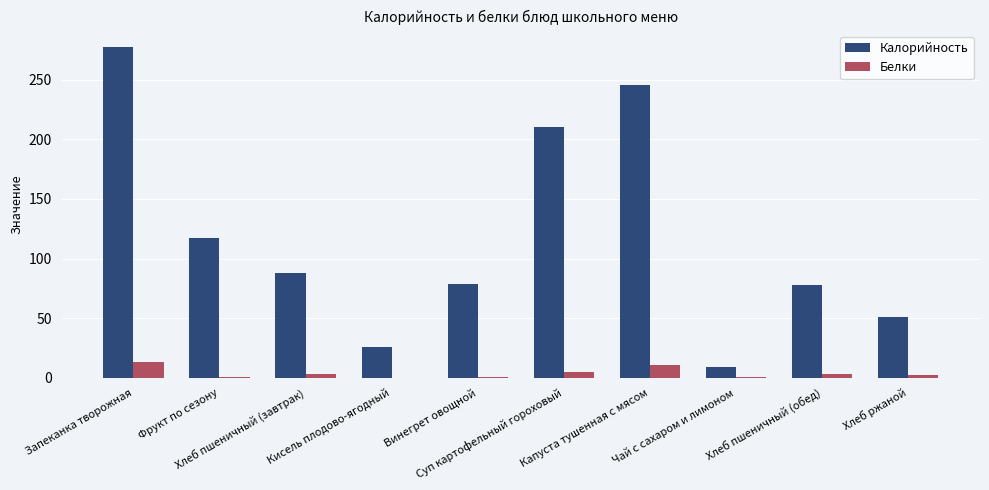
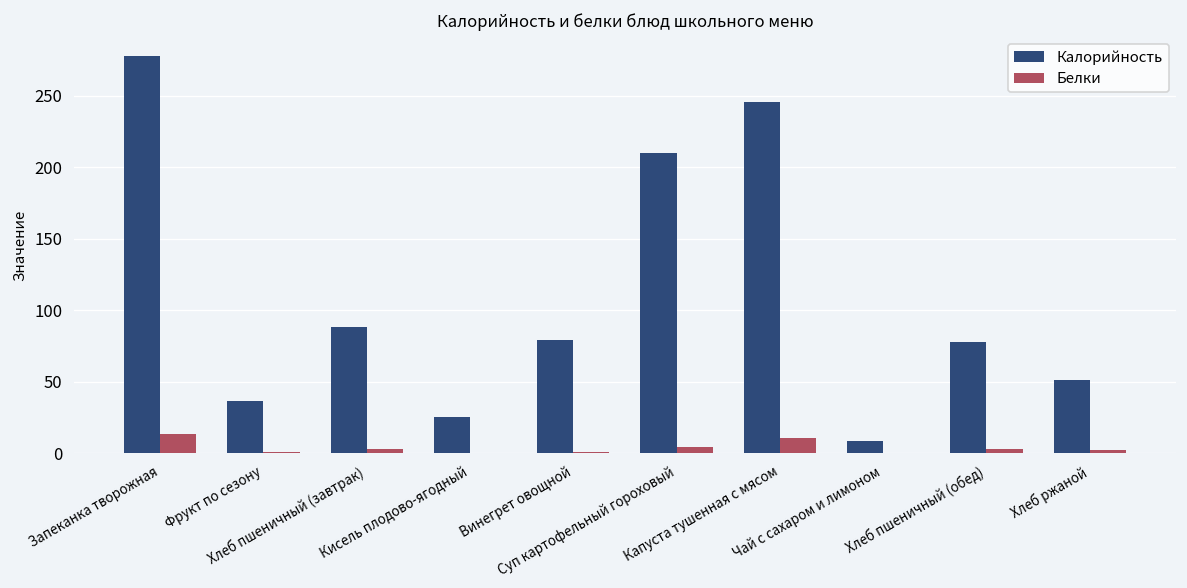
  {
    "Калорийность": {
      "Запеканка творожная": 277,
-     "Фрукт по сезону": 117,
+     "Фрукт по сезону": 37,
      "Хлеб пшеничный (завтрак)": 88,
      "Кисель плодово-ягодный": 26,
      "Винегрет овощной": 79,
      "Суп картофельный гороховый": 210,
      "Капуста тушенная с мясом": 245,
      "Чай с сахаром и лимоном": 9,
      "Хлеб пшеничный (обед)": 78,
      "Хлеб ржаной": 51
    },
    "Белки": {
      "Запеканка творожная": 14,
      "Хлеб пшеничный (завтрак)": 3,
      "Суп картофельный гороховый": 5,
      "Капуста тушенная с мясом": 11,
      "Хлеб пшеничный (обед)": 3
    }
  }
